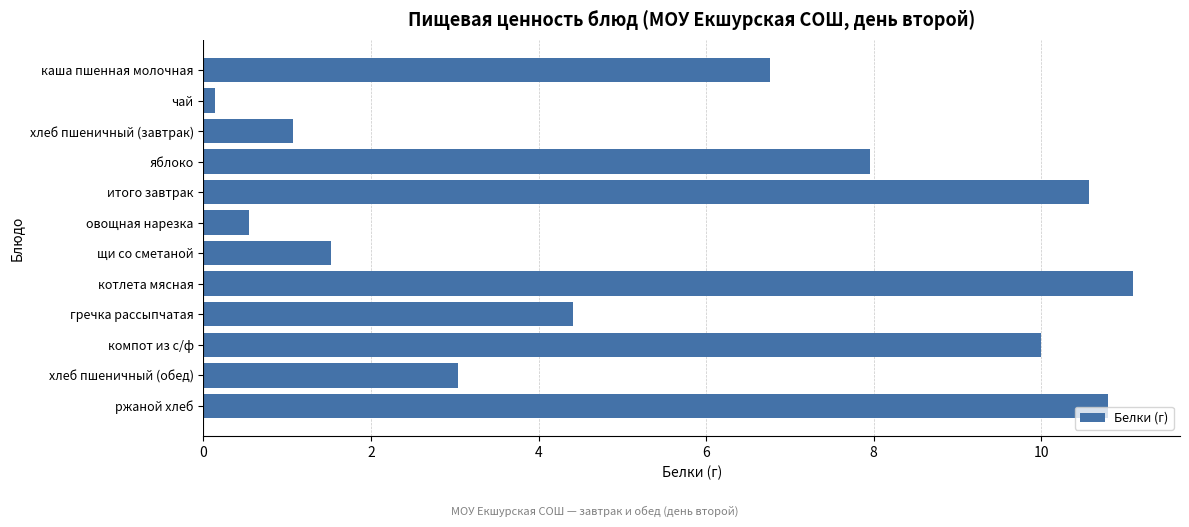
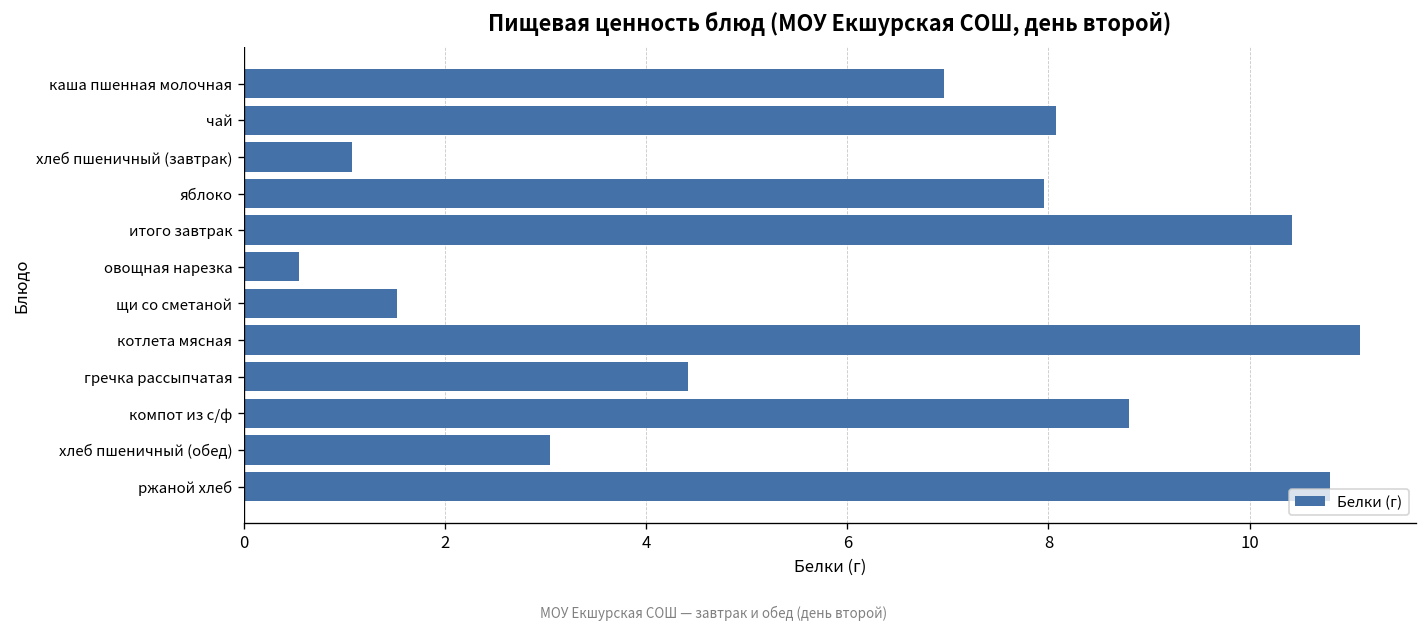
  {
-   "каша пшенная молочная": 6.8,
-   "чай": 0.1,
+   "каша пшенная молочная": 7.0,
+   "чай": 8.1,
    "хлеб пшеничный (завтрак)": 1.1,
    "яблоко": 8.0,
-   "итого завтрак": 10.6,
+   "итого завтрак": 10.4,
    "овощная нарезка": 0.6,
    "щи со сметаной": 1.5,
    "котлета мясная": 11.1,
    "гречка рассыпчатая": 4.4,
-   "компот из с/ф": 10.0,
+   "компот из с/ф": 8.8,
    "хлеб пшеничный (обед)": 3.0,
    "ржаной хлеб": 10.8
  }
